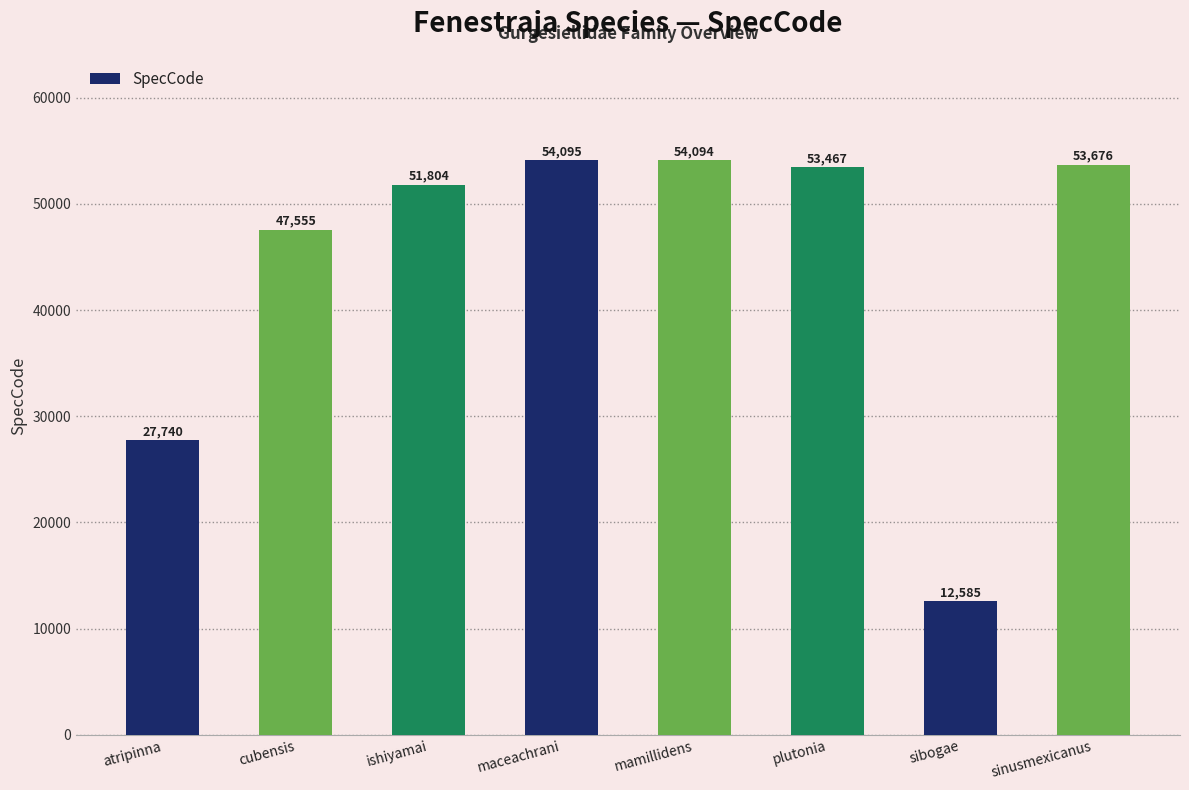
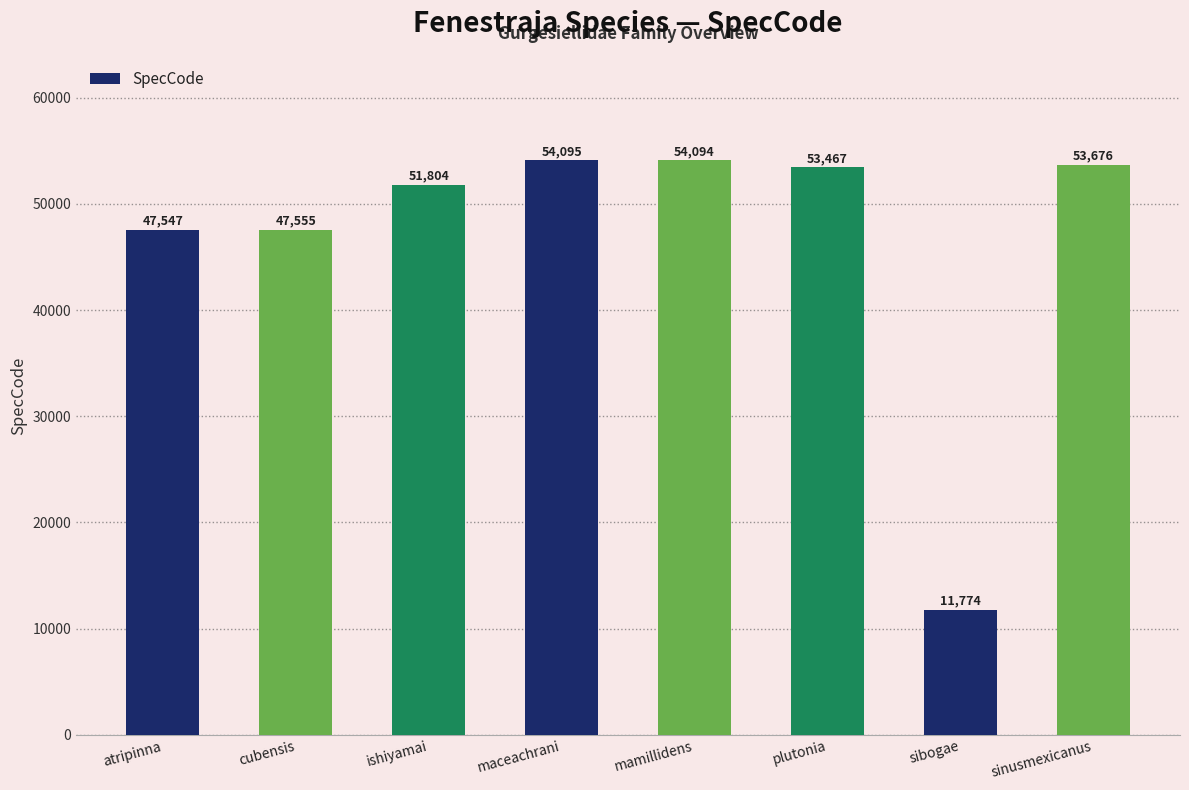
  {
-   "atripinna": "27,740",
+   "atripinna": "47,547",
    "cubensis": "47,555",
    "ishiyamai": "51,804",
    "maceachrani": "54,095",
    "mamillidens": "54,094",
    "plutonia": "53,467",
-   "sibogae": "12,585",
+   "sibogae": "11,774",
    "sinusmexicanus": "53,676"
  }
